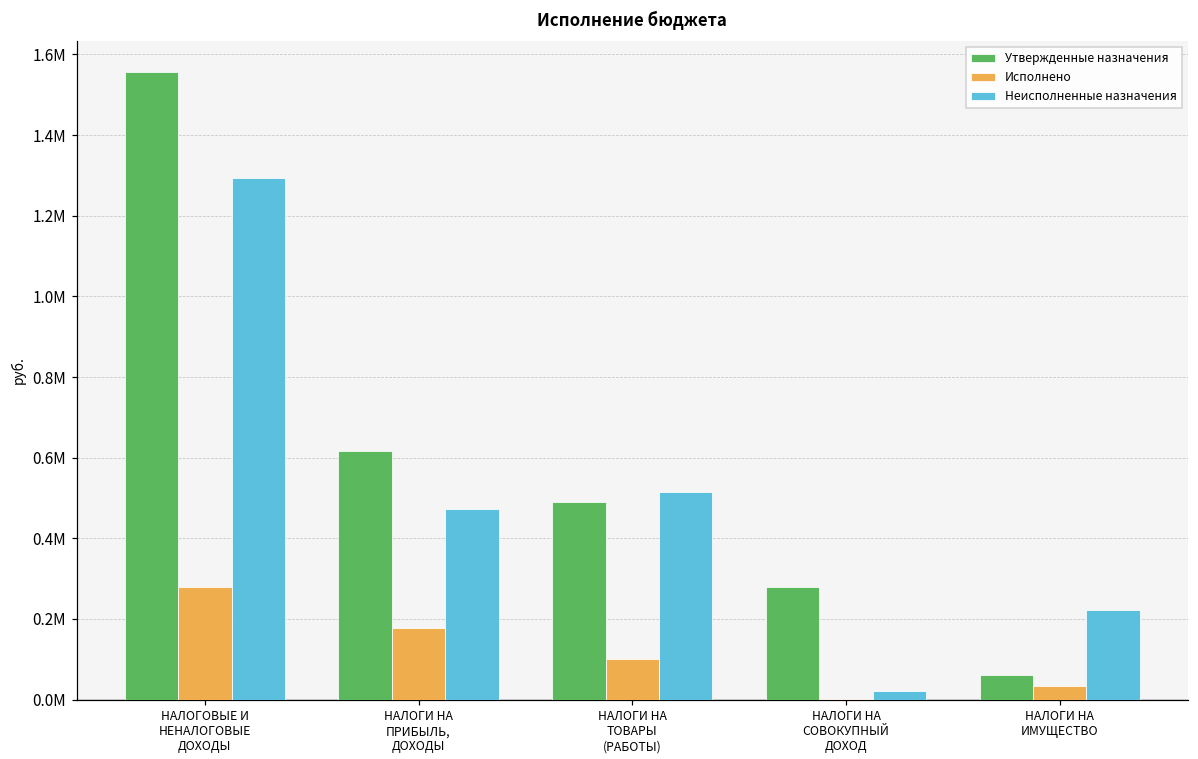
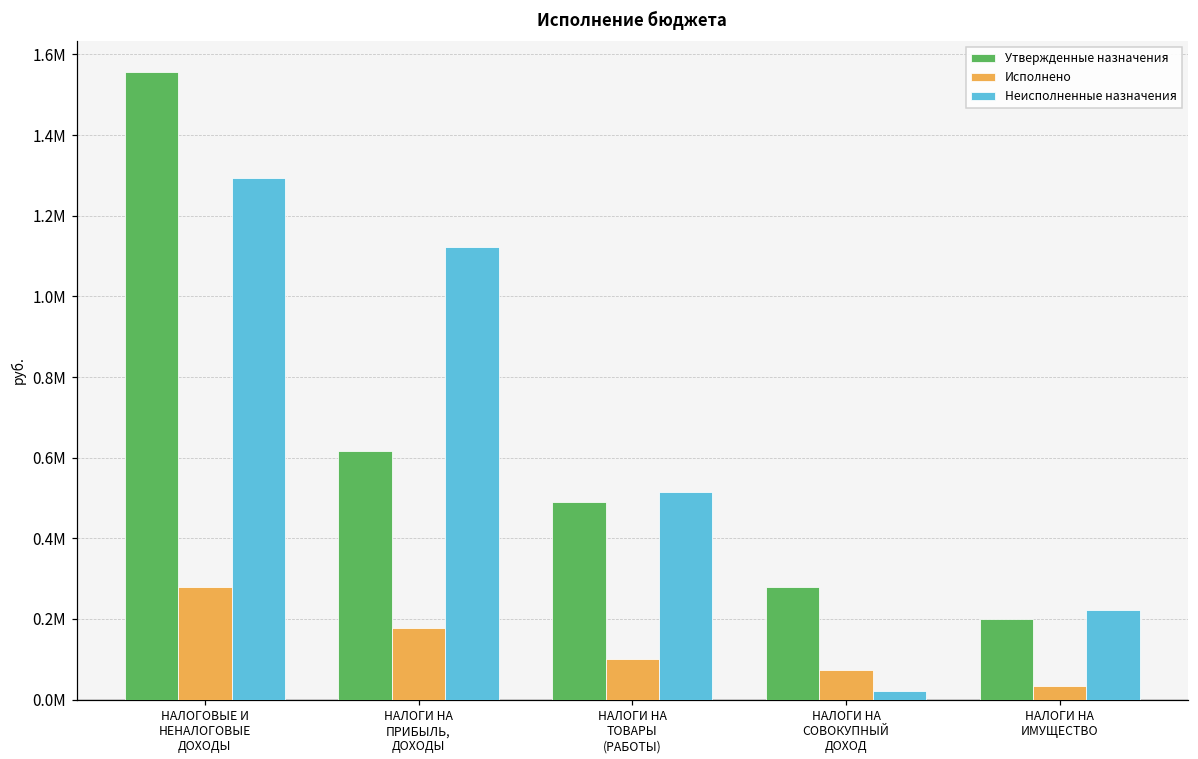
  {
    "Утвержденные назначения": {
      "НАЛОГОВЫЕ И НЕНАЛОГОВЫЕ ДОХОДЫ": 1560000,
      "НАЛОГИ НА ПРИБЫЛЬ, ДОХОДЫ": 620000,
      "НАЛОГИ НА ТОВАРЫ (РАБОТЫ)": 490000,
      "НАЛОГИ НА СОВОКУПНЫЙ ДОХОД": 280000,
-     "НАЛОГИ НА ИМУЩЕСТВО": 60000
+     "НАЛОГИ НА ИМУЩЕСТВО": 200000
    },
    "Исполнено": {
      "НАЛОГОВЫЕ И НЕНАЛОГОВЫЕ ДОХОДЫ": 280000,
      "НАЛОГИ НА ПРИБЫЛЬ, ДОХОДЫ": 180000,
      "НАЛОГИ НА ТОВАРЫ (РАБОТЫ)": 100000,
-     "НАЛОГИ НА СОВОКУПНЫЙ ДОХОД": 0,
+     "НАЛОГИ НА СОВОКУПНЫЙ ДОХОД": 70000,
      "НАЛОГИ НА ИМУЩЕСТВО": 30000
    },
    "Неисполненные назначения": {
      "НАЛОГОВЫЕ И НЕНАЛОГОВЫЕ ДОХОДЫ": 1290000,
-     "НАЛОГИ НА ПРИБЫЛЬ, ДОХОДЫ": 470000,
+     "НАЛОГИ НА ПРИБЫЛЬ, ДОХОДЫ": 1120000,
      "НАЛОГИ НА ТОВАРЫ (РАБОТЫ)": 510000,
      "НАЛОГИ НА СОВОКУПНЫЙ ДОХОД": 20000,
      "НАЛОГИ НА ИМУЩЕСТВО": 220000
    }
  }
